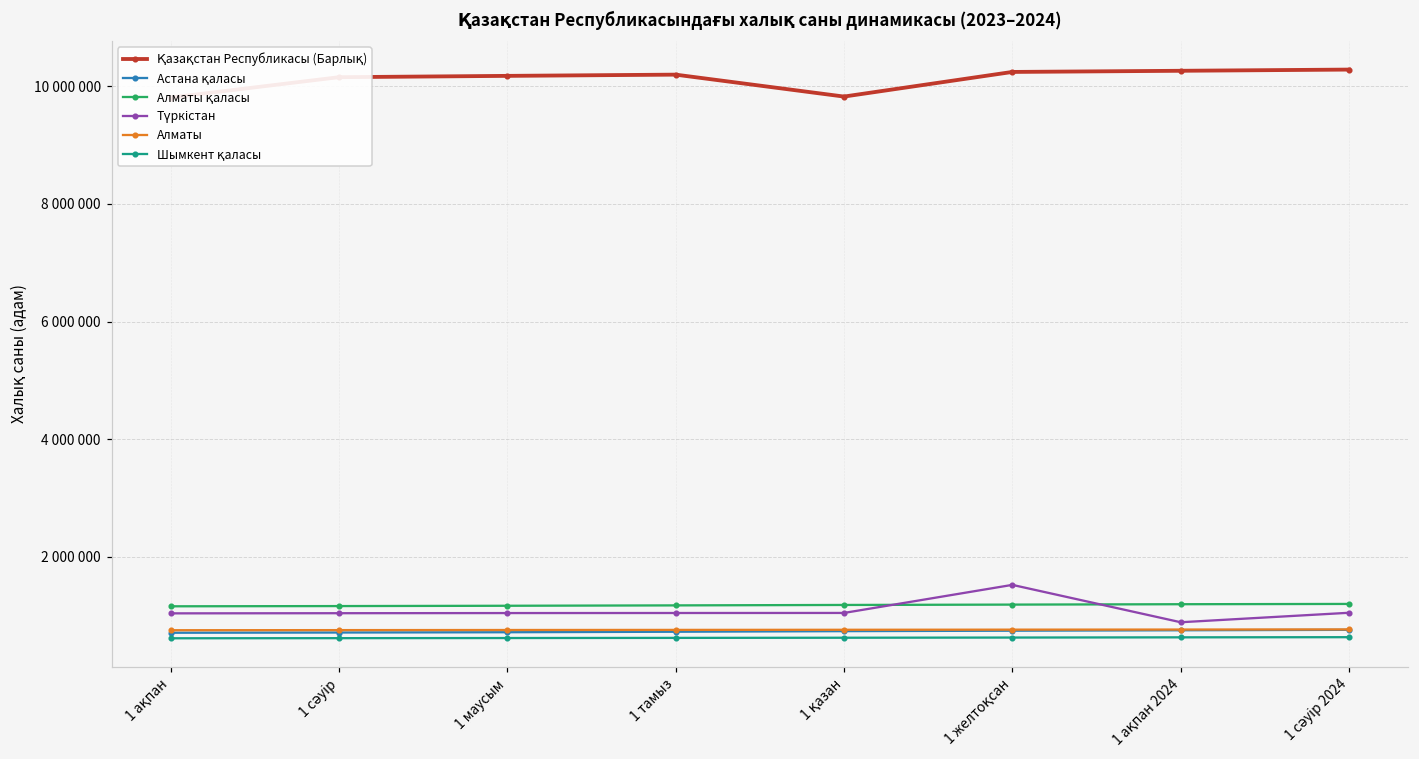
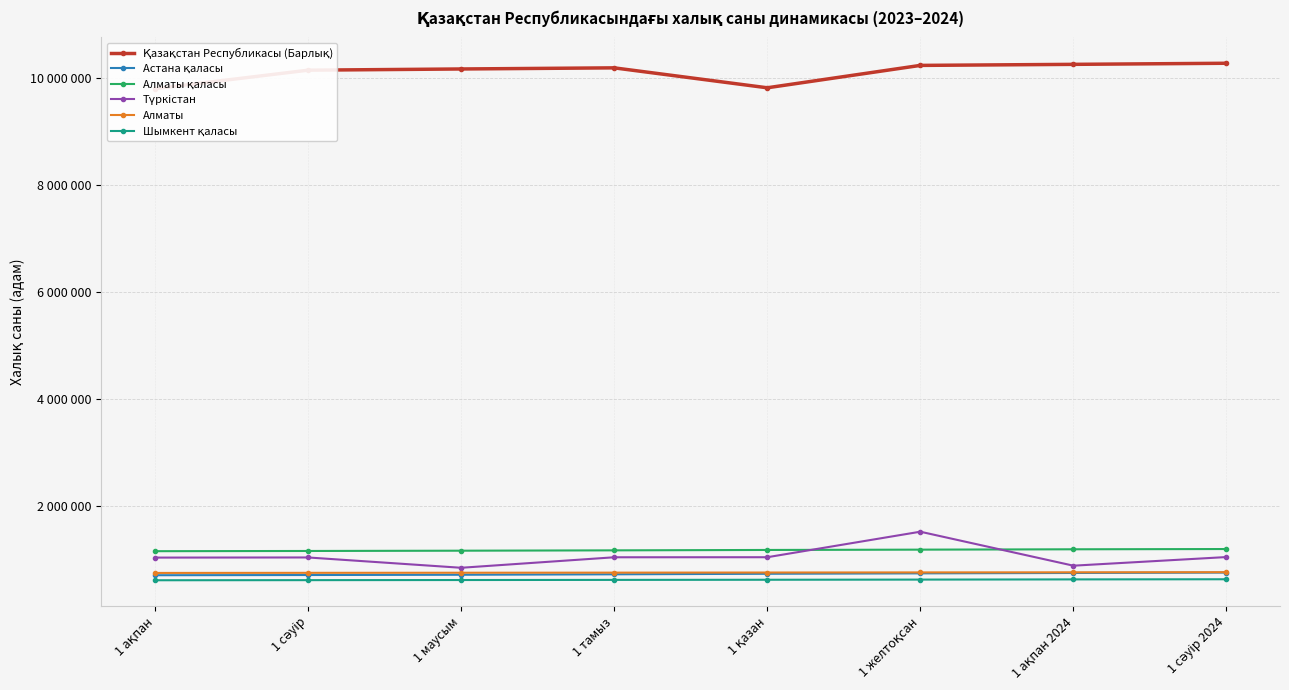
  {
    "Қазақстан Республикасы (Барлық)": {
      "1 маусым": 10200000,
      "1 тамыз": 10200000,
      "1 қазан": 9800000,
      "1 желтоқсан": 10200000,
      "1 ақпан 2024": 10300000,
      "1 сәуір 2024": 10300000
    },
    "Түркістан": {
      "1 ақпан": 1000000,
      "1 сәуір": 1000000,
-     "1 маусым": 1000000,
+     "1 маусым": 900000,
      "1 тамыз": 1000000,
      "1 қазан": 1000000,
      "1 желтоқсан": 1500000,
      "1 ақпан 2024": 900000,
      "1 сәуір 2024": 1100000
    }
  }
